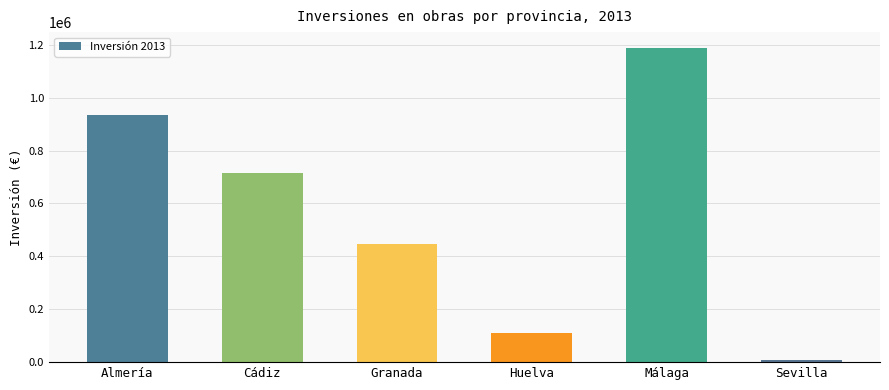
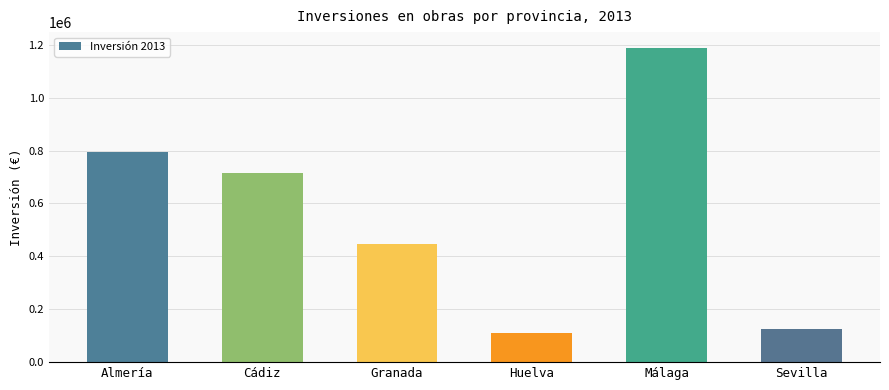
  {
-   "Almería": 930000,
+   "Almería": 800000,
    "Cádiz": 710000,
    "Granada": 440000,
    "Huelva": 110000,
    "Málaga": 1190000,
-   "Sevilla": 10000
+   "Sevilla": 120000
  }
